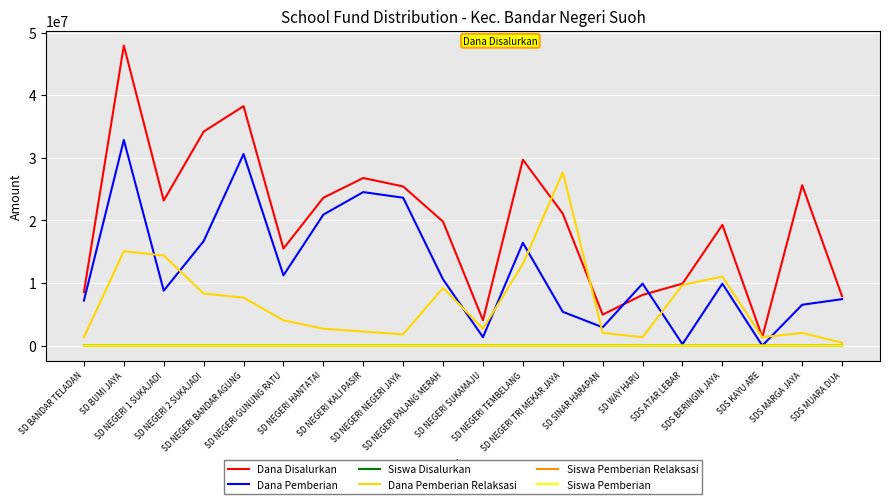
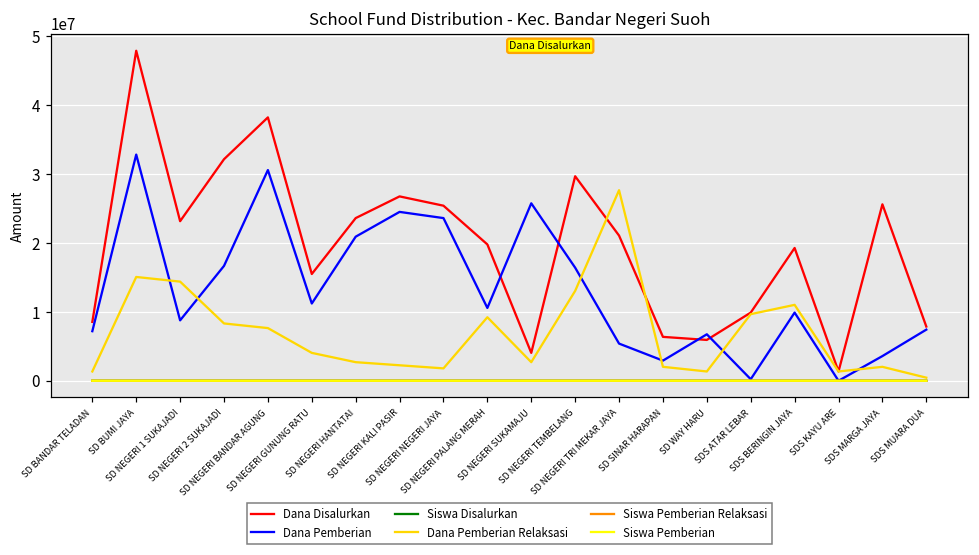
  {
    "Dana Disalurkan": {
      "SD BANDAR TELADAN": 9000000,
      "SD BUMI JAYA": 48000000,
      "SD NEGERI 1 SUKAJADI": 23000000,
-     "SD NEGERI 2 SUKAJADI": 34000000,
+     "SD NEGERI 2 SUKAJADI": 32000000,
      "SD NEGERI BANDAR AGUNG": 38000000,
      "SD NEGERI GUNUNG RATU": 16000000,
      "SD NEGERI HANTATAI": 24000000,
      "SD NEGERI KALI PASIR": 27000000,
      "SD NEGERI NEGERI JAYA": 25000000,
      "SD NEGERI PALANG MERAH": 20000000,
      "SD NEGERI SUKAMAJU": 4000000,
      "SD NEGERI TEMBELANG": 30000000,
      "SD NEGERI TRI MEKAR JAYA": 21000000,
-     "SD SINAR HARAPAN": 5000000,
-     "SD WAY HARU": 8000000,
+     "SD SINAR HARAPAN": 6000000,
+     "SD WAY HARU": 6000000,
      "SDS BERINGIN JAYA": 19000000,
      "SDS MARGA JAYA": 26000000,
      "SDS MUARA DUA": 8000000
    },
    "Dana Pemberian": {
      "SD BANDAR TELADAN": 7000000,
      "SD BUMI JAYA": 33000000,
      "SD NEGERI 1 SUKAJADI": 9000000,
      "SD NEGERI 2 SUKAJADI": 17000000,
      "SD NEGERI BANDAR AGUNG": 31000000,
      "SD NEGERI GUNUNG RATU": 11000000,
      "SD NEGERI HANTATAI": 21000000,
      "SD NEGERI KALI PASIR": 25000000,
      "SD NEGERI NEGERI JAYA": 24000000,
      "SD NEGERI PALANG MERAH": 11000000,
-     "SD NEGERI SUKAMAJU": 1000000,
+     "SD NEGERI SUKAMAJU": 26000000,
      "SD NEGERI TEMBELANG": 16000000,
      "SD NEGERI TRI MEKAR JAYA": 5000000,
      "SD SINAR HARAPAN": 3000000,
-     "SD WAY HARU": 10000000,
+     "SD WAY HARU": 7000000,
      "SDS BERINGIN JAYA": 10000000,
-     "SDS MARGA JAYA": 7000000,
+     "SDS MARGA JAYA": 4000000,
      "SDS MUARA DUA": 7000000
    }
  }
